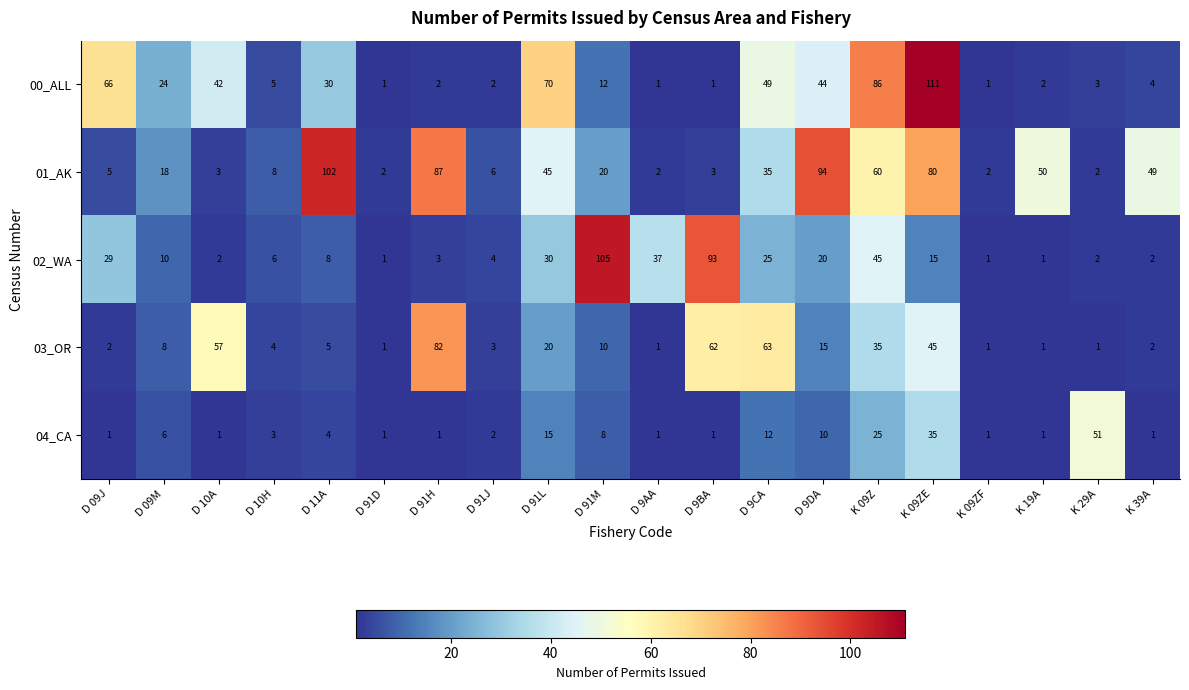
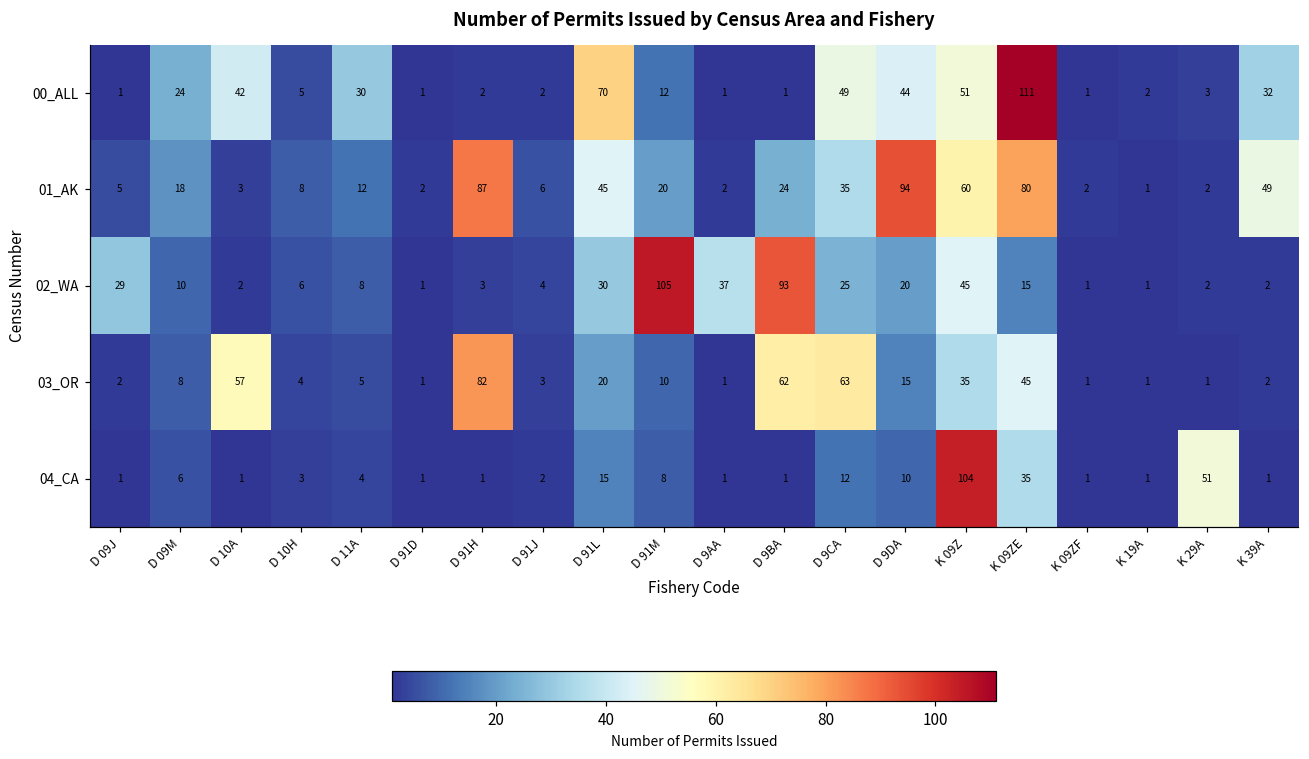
  {
    "00_ALL": {
-     "D 09J": 66,
+     "D 09J": 1,
      "D 09M": 24,
      "D 10A": 42,
      "D 10H": 5,
      "D 11A": 30,
      "D 91D": 1,
      "D 91H": 2,
      "D 91J": 2,
      "D 91L": 70,
      "D 91M": 12,
      "D 9AA": 1,
      "D 9BA": 1,
      "D 9CA": 49,
      "D 9DA": 44,
-     "K 09Z": 86,
+     "K 09Z": 51,
      "K 09ZE": 111,
      "K 09ZF": 1,
      "K 19A": 2,
      "K 29A": 3,
-     "K 39A": 4
+     "K 39A": 32
    },
    "01_AK": {
      "D 09J": 5,
      "D 09M": 18,
      "D 10A": 3,
      "D 10H": 8,
-     "D 11A": 102,
+     "D 11A": 12,
      "D 91D": 2,
      "D 91H": 87,
      "D 91J": 6,
      "D 91L": 45,
      "D 91M": 20,
      "D 9AA": 2,
-     "D 9BA": 3,
+     "D 9BA": 24,
      "D 9CA": 35,
      "D 9DA": 94,
      "K 09Z": 60,
      "K 09ZE": 80,
      "K 09ZF": 2,
-     "K 19A": 50,
+     "K 19A": 1,
      "K 29A": 2,
      "K 39A": 49
    },
    "02_WA": {
      "D 09J": 29,
      "D 09M": 10,
      "D 10A": 2,
      "D 10H": 6,
      "D 11A": 8,
      "D 91D": 1,
      "D 91H": 3,
      "D 91J": 4,
      "D 91L": 30,
      "D 91M": 105,
      "D 9AA": 37,
      "D 9BA": 93,
      "D 9CA": 25,
      "D 9DA": 20,
      "K 09Z": 45,
      "K 09ZE": 15,
      "K 09ZF": 1,
      "K 19A": 1,
      "K 29A": 2,
      "K 39A": 2
    },
    "03_OR": {
      "D 09J": 2,
      "D 09M": 8,
      "D 10A": 57,
      "D 10H": 4,
      "D 11A": 5,
      "D 91D": 1,
      "D 91H": 82,
      "D 91J": 3,
      "D 91L": 20,
      "D 91M": 10,
      "D 9AA": 1,
      "D 9BA": 62,
      "D 9CA": 63,
      "D 9DA": 15,
      "K 09Z": 35,
      "K 09ZE": 45,
      "K 09ZF": 1,
      "K 19A": 1,
      "K 29A": 1,
      "K 39A": 2
    },
    "04_CA": {
      "D 09J": 1,
      "D 09M": 6,
      "D 10A": 1,
      "D 10H": 3,
      "D 11A": 4,
      "D 91D": 1,
      "D 91H": 1,
      "D 91J": 2,
      "D 91L": 15,
      "D 91M": 8,
      "D 9AA": 1,
      "D 9BA": 1,
      "D 9CA": 12,
      "D 9DA": 10,
-     "K 09Z": 25,
+     "K 09Z": 104,
      "K 09ZE": 35,
      "K 09ZF": 1,
      "K 19A": 1,
      "K 29A": 51,
      "K 39A": 1
    }
  }
